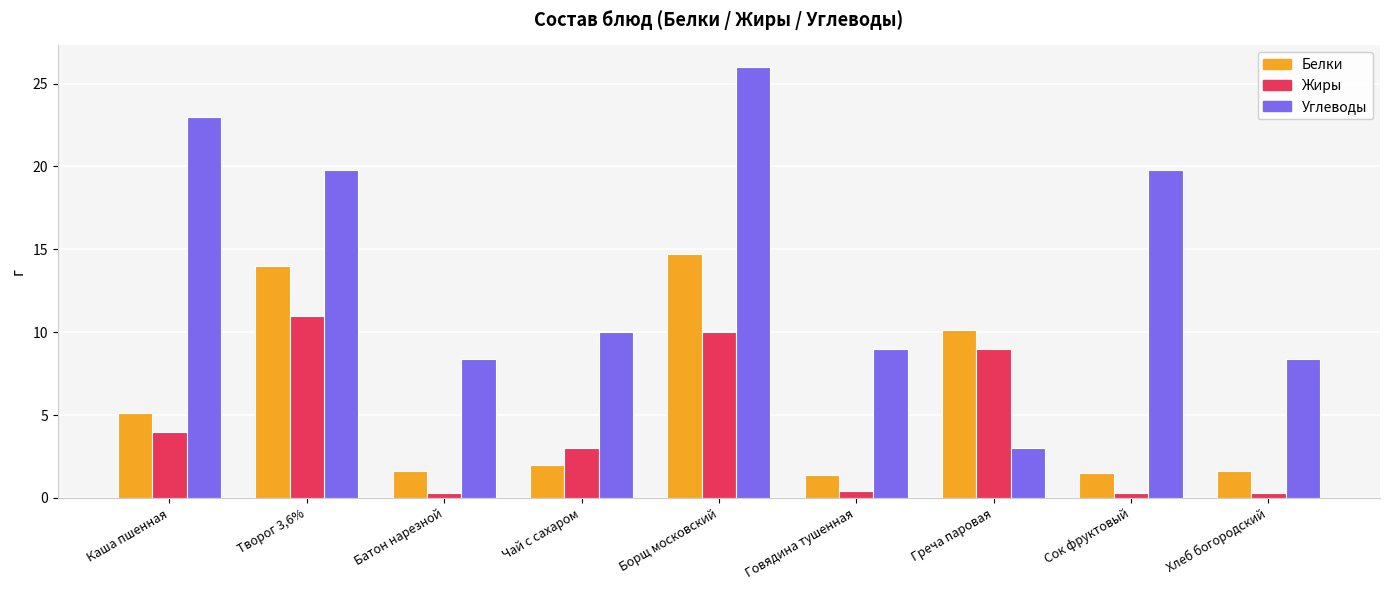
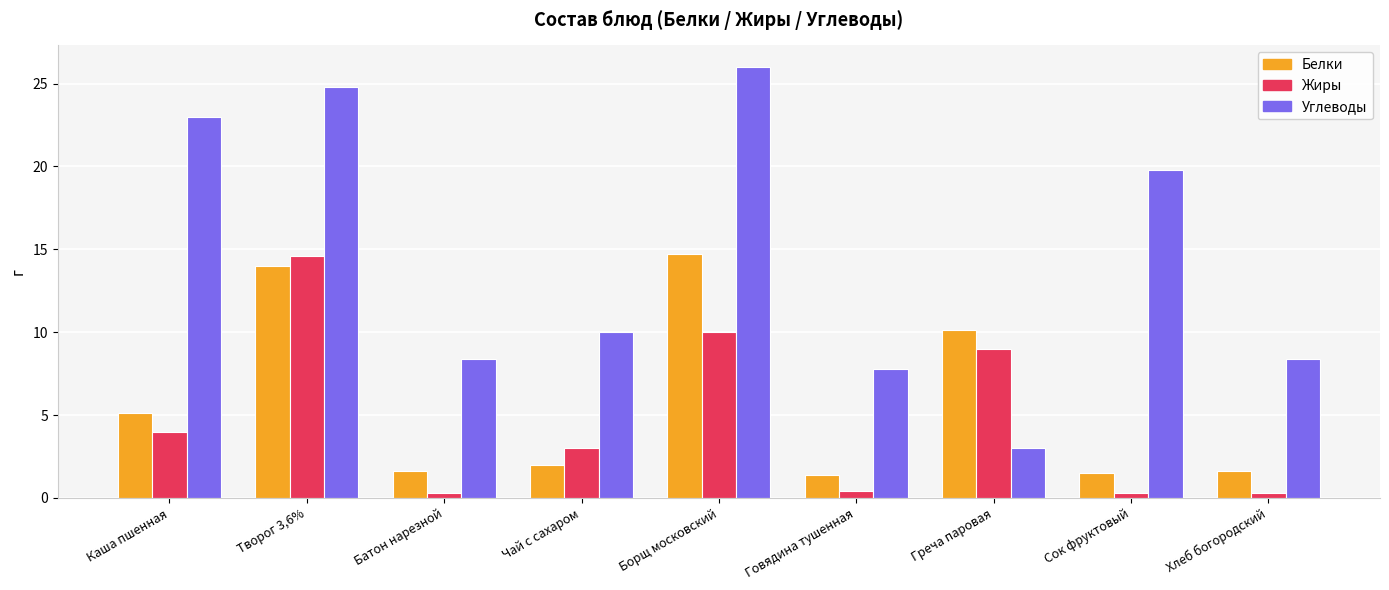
  {
    "Белки": {
      "Каша пшенная": 5.1,
      "Творог 3,6%": 14.0,
      "Батон нарезной": 1.7,
      "Чай с сахаром": 2.0,
      "Борщ московский": 14.7,
      "Говядина тушенная": 1.4,
      "Греча паровая": 10.1,
      "Сок фруктовый": 1.5,
      "Хлеб богородский": 1.7
    },
    "Жиры": {
      "Каша пшенная": 4.0,
-     "Творог 3,6%": 11.0,
+     "Творог 3,6%": 14.6,
      "Батон нарезной": 0.3,
      "Чай с сахаром": 3.0,
      "Борщ московский": 10.0,
      "Говядина тушенная": 0.4,
      "Греча паровая": 9.0,
      "Сок фруктовый": 0.3,
      "Хлеб богородский": 0.3
    },
    "Углеводы": {
      "Каша пшенная": 23.0,
-     "Творог 3,6%": 19.8,
+     "Творог 3,6%": 24.8,
      "Батон нарезной": 8.4,
      "Чай с сахаром": 10.0,
      "Борщ московский": 26.0,
-     "Говядина тушенная": 9.0,
+     "Говядина тушенная": 7.8,
      "Греча паровая": 3.0,
      "Сок фруктовый": 19.8,
      "Хлеб богородский": 8.4
    }
  }
